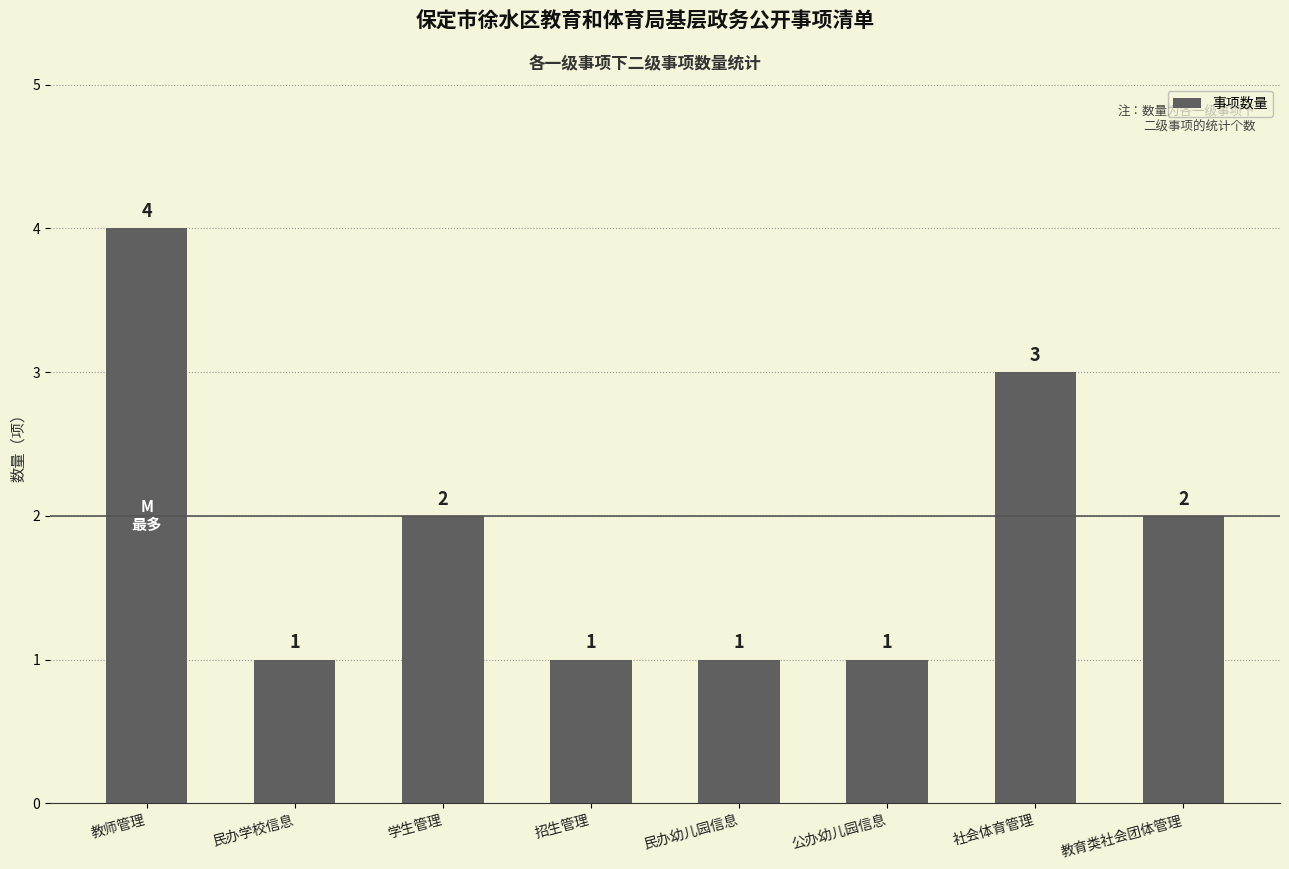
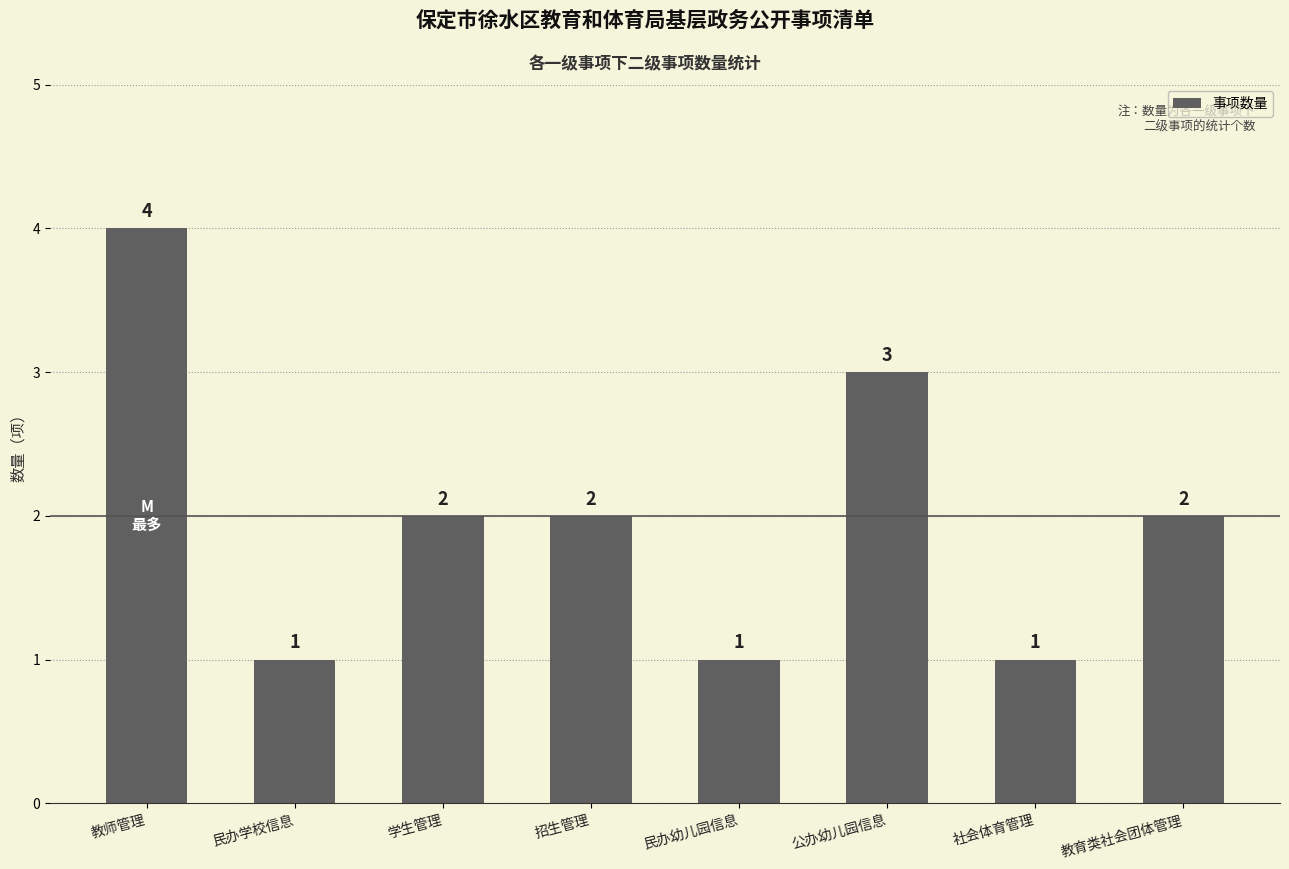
  {
    "教师管理": 4,
    "民办学校信息": 1,
    "学生管理": 2,
-   "招生管理": 1,
+   "招生管理": 2,
    "民办幼儿园信息": 1,
-   "公办幼儿园信息": 1,
-   "社会体育管理": 3,
+   "公办幼儿园信息": 3,
+   "社会体育管理": 1,
    "教育类社会团体管理": 2
  }
